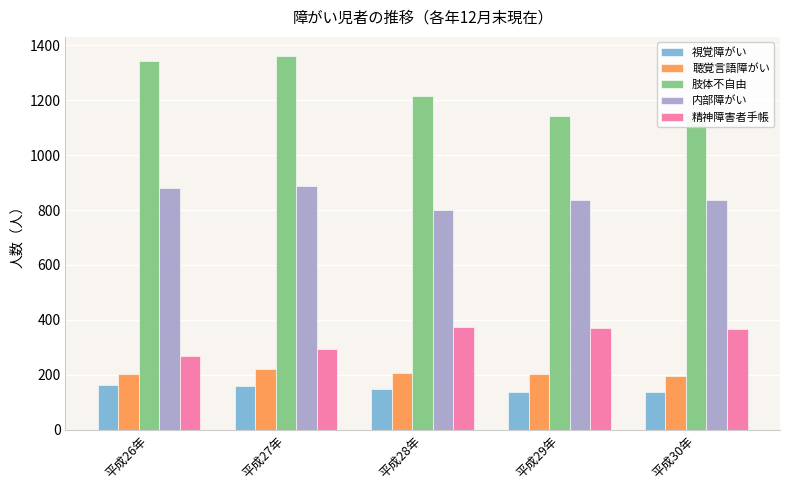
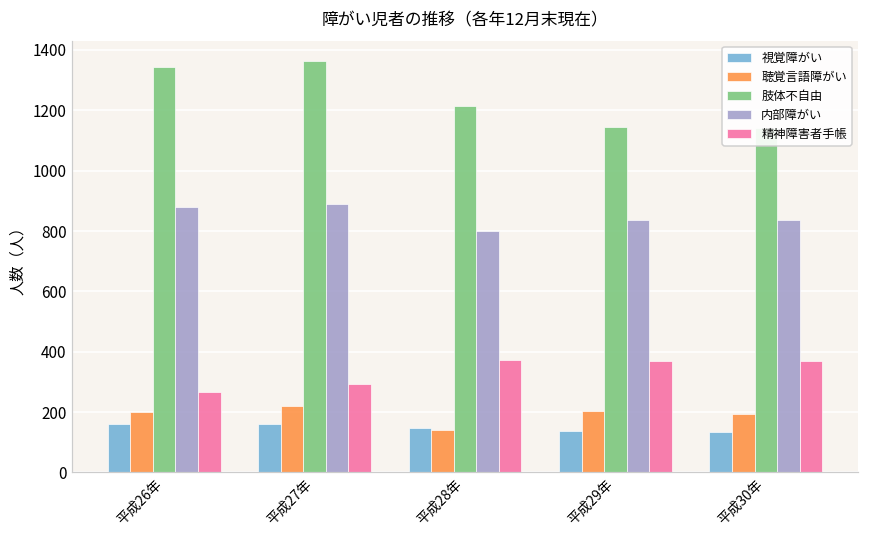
  {
    "聴覚言語障がい": {
      "平成26年": 200,
      "平成27年": 220,
-     "平成28年": 210,
+     "平成28年": 140,
      "平成29年": 200,
      "平成30年": 200
    },
    "肢体不自由": {
      "平成26年": 1340,
      "平成27年": 1360,
      "平成28年": 1220,
      "平成29年": 1140
    },
    "精神障害者手帳": {
      "平成26年": 270,
      "平成27年": 290,
      "平成28年": 370,
      "平成29年": 370,
      "平成30年": 370
    }
  }
